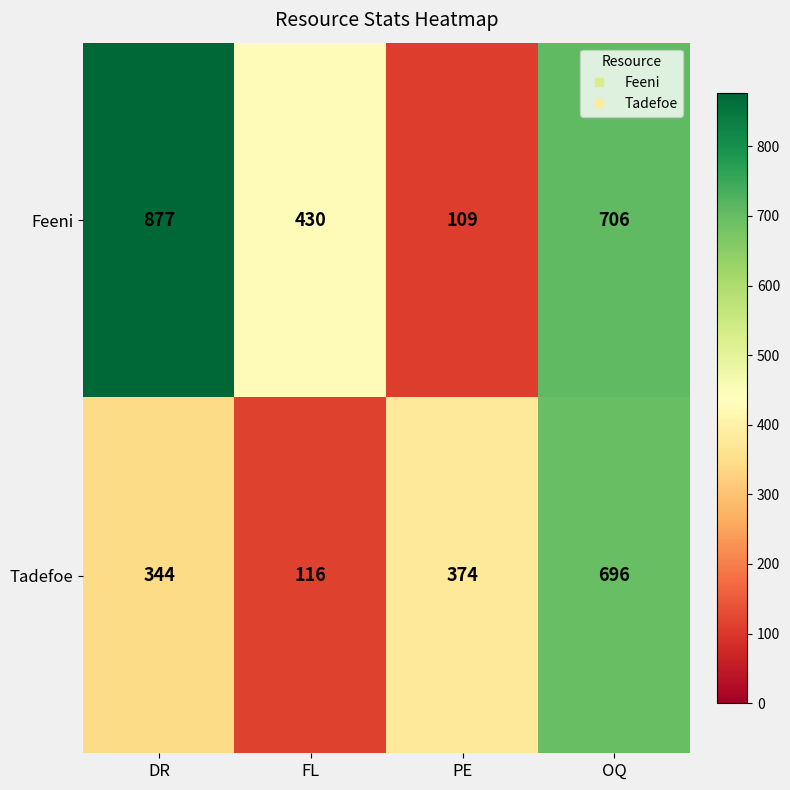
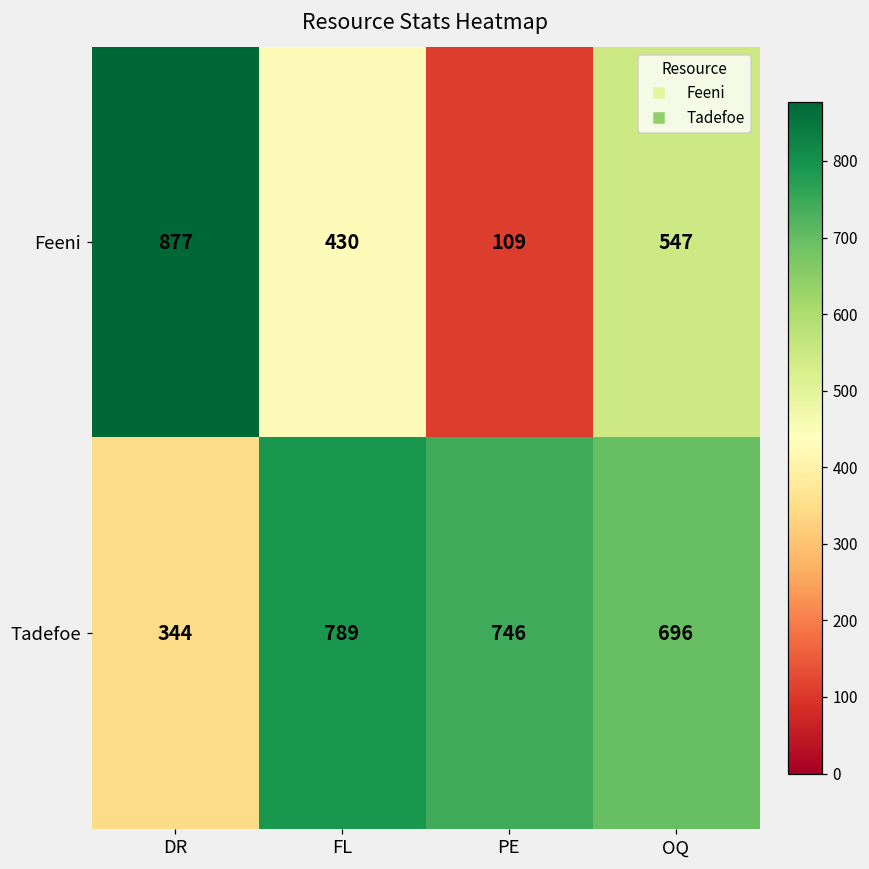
  {
    "Feeni": {
      "DR": 877,
      "FL": 430,
      "PE": 109,
-     "OQ": 706
+     "OQ": 547
    },
    "Tadefoe": {
      "DR": 344,
-     "FL": 116,
-     "PE": 374,
+     "FL": 789,
+     "PE": 746,
      "OQ": 696
    }
  }
